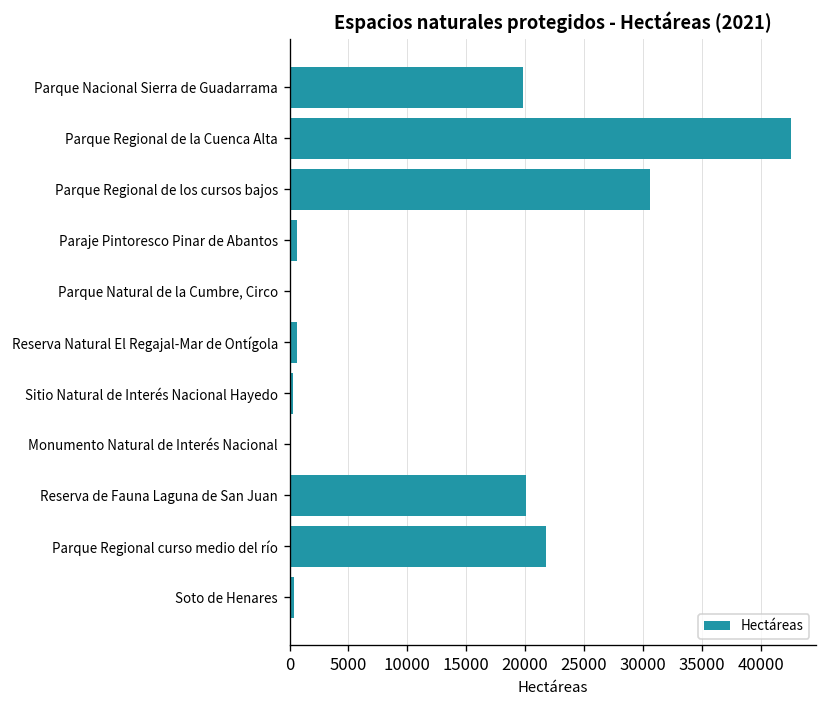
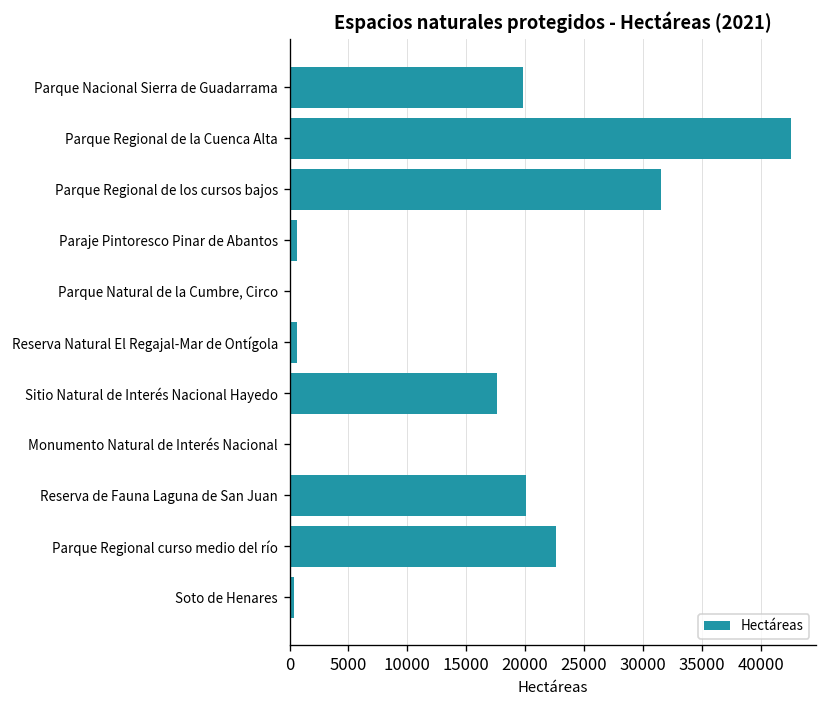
  {
    "Parque Nacional Sierra de Guadarrama": 20000,
    "Parque Regional de la Cuenca Alta": 43000,
-   "Parque Regional de los cursos bajos": 31000,
+   "Parque Regional de los cursos bajos": 32000,
    "Paraje Pintoresco Pinar de Abantos": 1000,
    "Parque Natural de la Cumbre, Circo": 0,
    "Reserva Natural El Regajal-Mar de Ontígola": 1000,
-   "Sitio Natural de Interés Nacional Hayedo": 0,
+   "Sitio Natural de Interés Nacional Hayedo": 18000,
    "Reserva de Fauna Laguna de San Juan": 20000,
-   "Parque Regional curso medio del río": 22000,
+   "Parque Regional curso medio del río": 23000,
    "Soto de Henares": 0
  }
